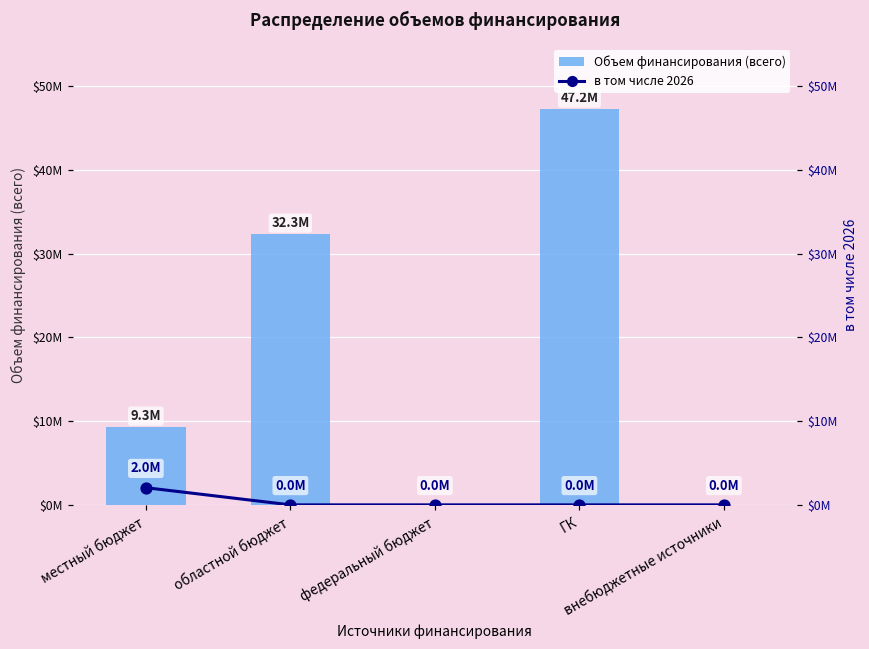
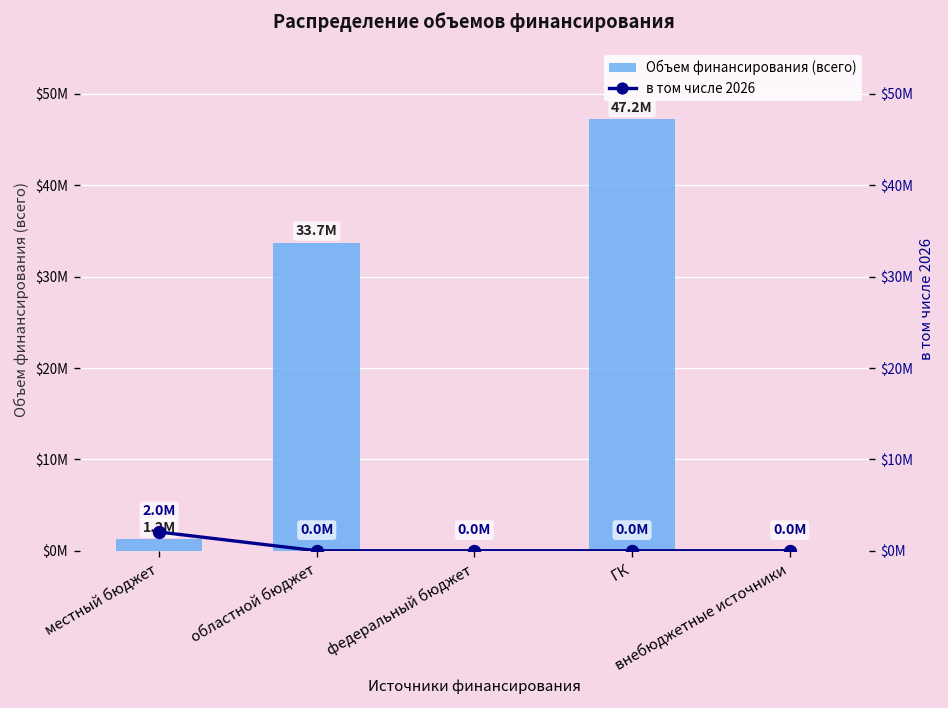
  {
    "Объем финансирования (всего)": {
-     "местный бюджет": "9.3M",
-     "областной бюджет": "32.3M"
+     "местный бюджет": "1.2M",
+     "областной бюджет": "33.7M"
    }
  }
